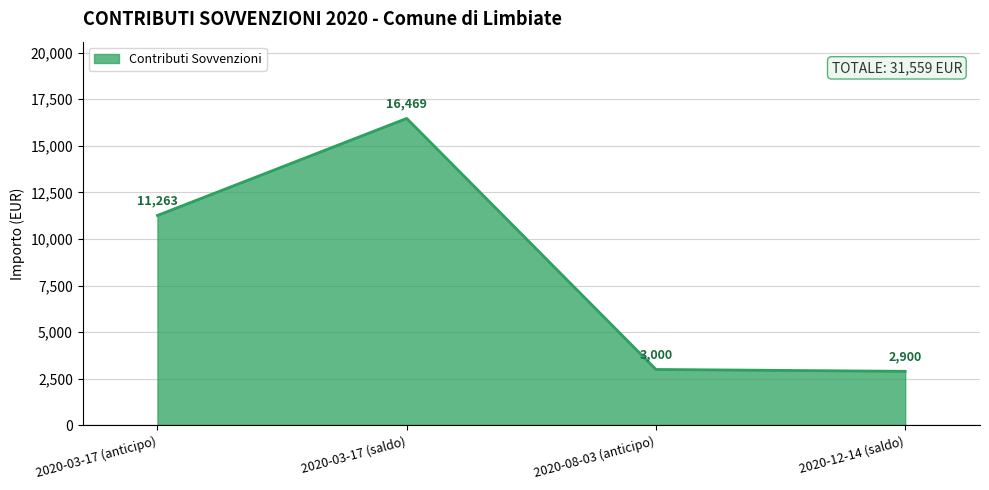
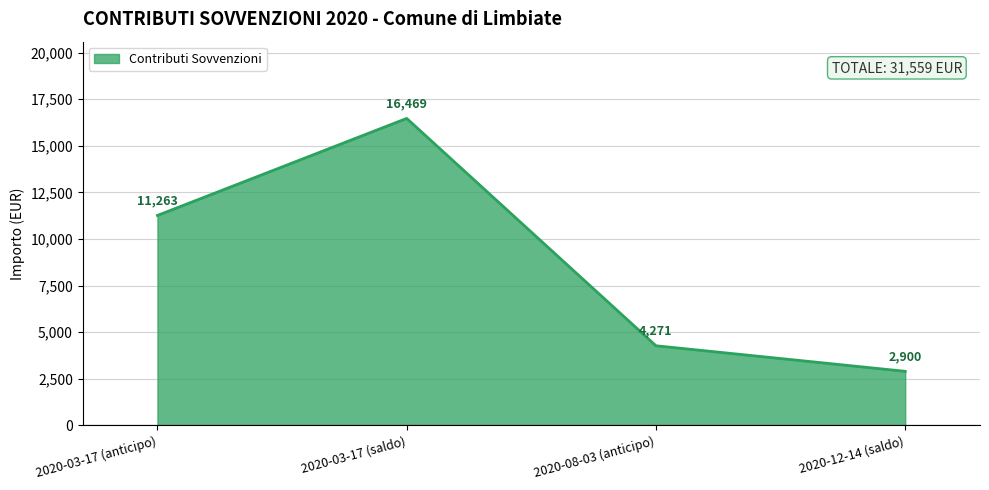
  {
    "2020-03-17 (anticipo)": "11,263",
    "2020-03-17 (saldo)": "16,469",
-   "2020-08-03 (anticipo)": "3,000",
+   "2020-08-03 (anticipo)": "4,271",
    "2020-12-14 (saldo)": "2,900"
  }
